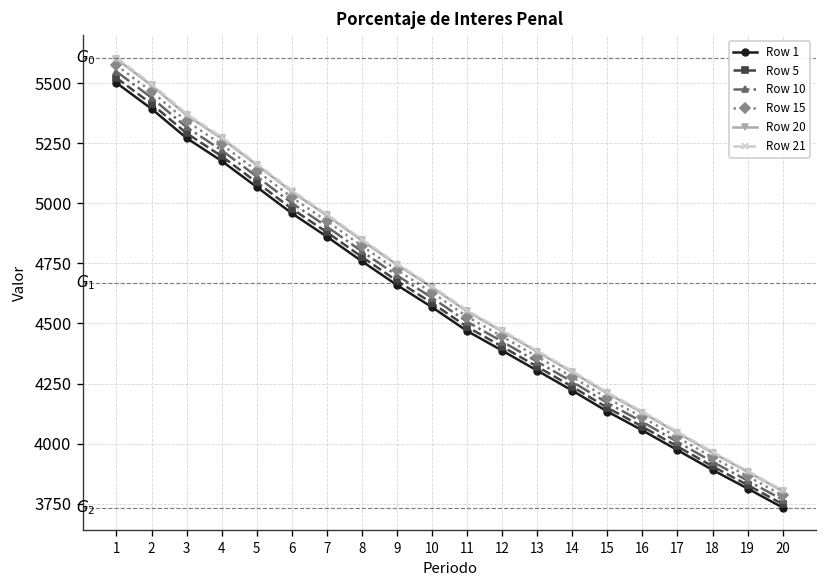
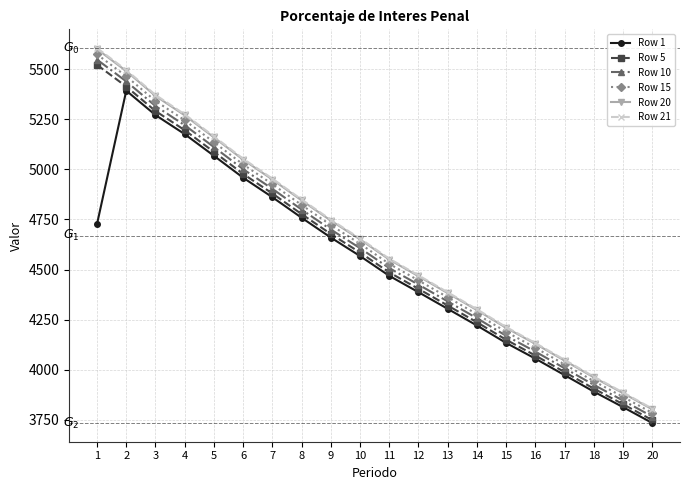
  {
    "Row 1": {
-     "1": 5500,
+     "1": 4730,
      "2": 5390,
      "3": 5270,
      "4": 5180,
      "5": 5070,
      "6": 4960,
      "7": 4860,
      "8": 4760,
      "9": 4660,
      "10": 4570,
      "11": 4470,
      "12": 4390,
      "13": 4300,
      "14": 4220,
      "15": 4130,
      "16": 4060,
      "17": 3970,
      "18": 3890,
      "19": 3810,
      "20": 3730
    }
  }
